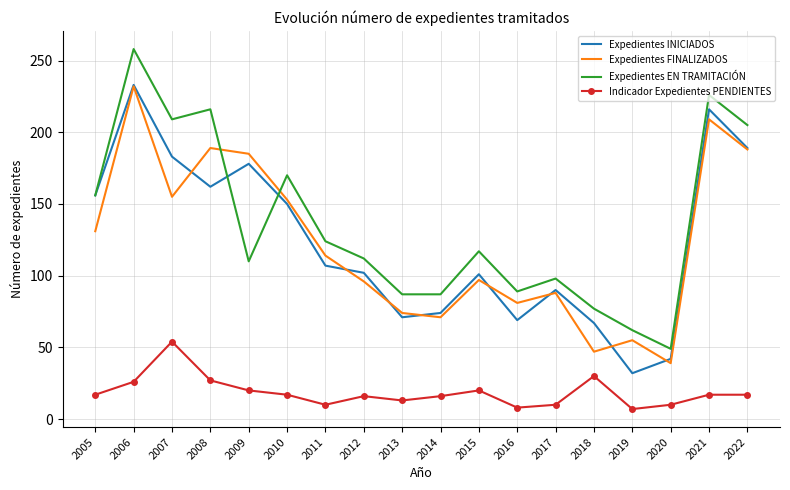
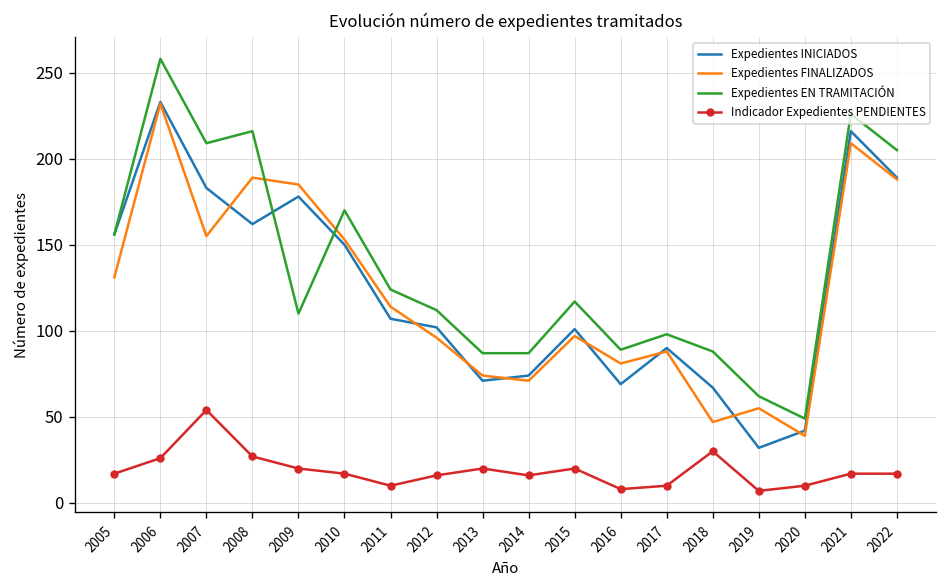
  {
    "Expedientes INICIADOS": {
      "2007": 183,
      "2008": 162,
      "2009": 178,
      "2010": 150,
      "2011": 107,
      "2012": 102,
      "2013": 71,
      "2014": 74,
      "2015": 101,
      "2016": 69,
      "2017": 90,
      "2018": 67,
      "2019": 32,
      "2020": 42,
      "2021": 216
    },
    "Expedientes FINALIZADOS": {
      "2005": 131,
      "2007": 155,
      "2008": 189,
      "2009": 185,
      "2010": 153,
      "2011": 114,
      "2012": 96,
      "2013": 74,
      "2014": 71,
      "2015": 97,
      "2016": 81,
      "2017": 88,
      "2018": 47,
      "2019": 55,
      "2020": 39,
      "2021": 209
    },
    "Expedientes EN TRAMITACIÓN": {
      "2006": 258,
      "2007": 209,
      "2008": 216,
      "2009": 110,
      "2010": 170,
      "2011": 124,
      "2012": 112,
      "2013": 87,
      "2014": 87,
      "2015": 117,
      "2016": 89,
      "2017": 98,
-     "2018": 77,
+     "2018": 88,
      "2019": 62,
      "2020": 49,
      "2022": 205
    },
    "Indicador Expedientes PENDIENTES": {
      "2005": 17,
      "2006": 26,
      "2007": 54,
      "2008": 27,
      "2009": 20,
      "2010": 17,
      "2011": 10,
      "2012": 16,
-     "2013": 13,
+     "2013": 20,
      "2014": 16,
      "2015": 20,
      "2016": 8,
      "2017": 10,
      "2018": 30,
      "2019": 7,
      "2020": 10,
      "2021": 17,
      "2022": 17
    }
  }
